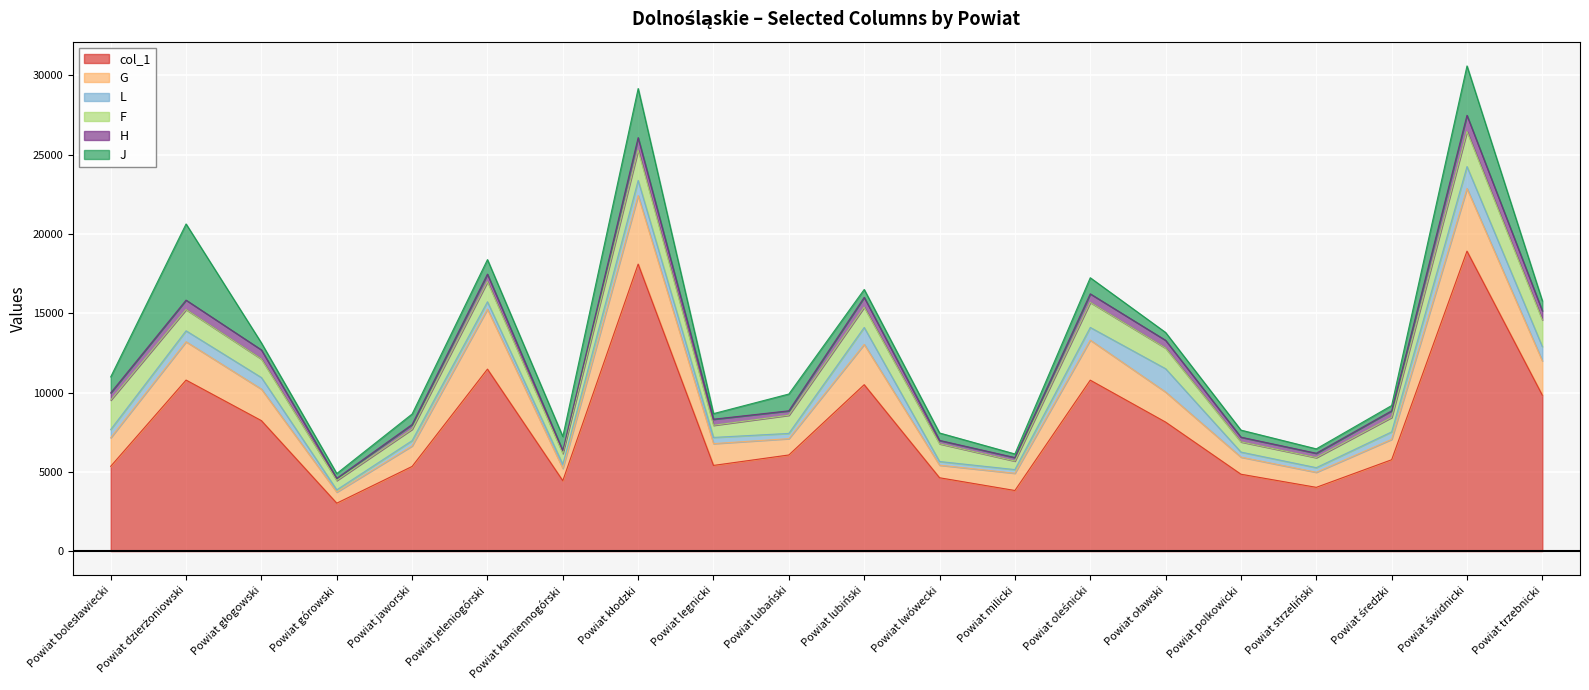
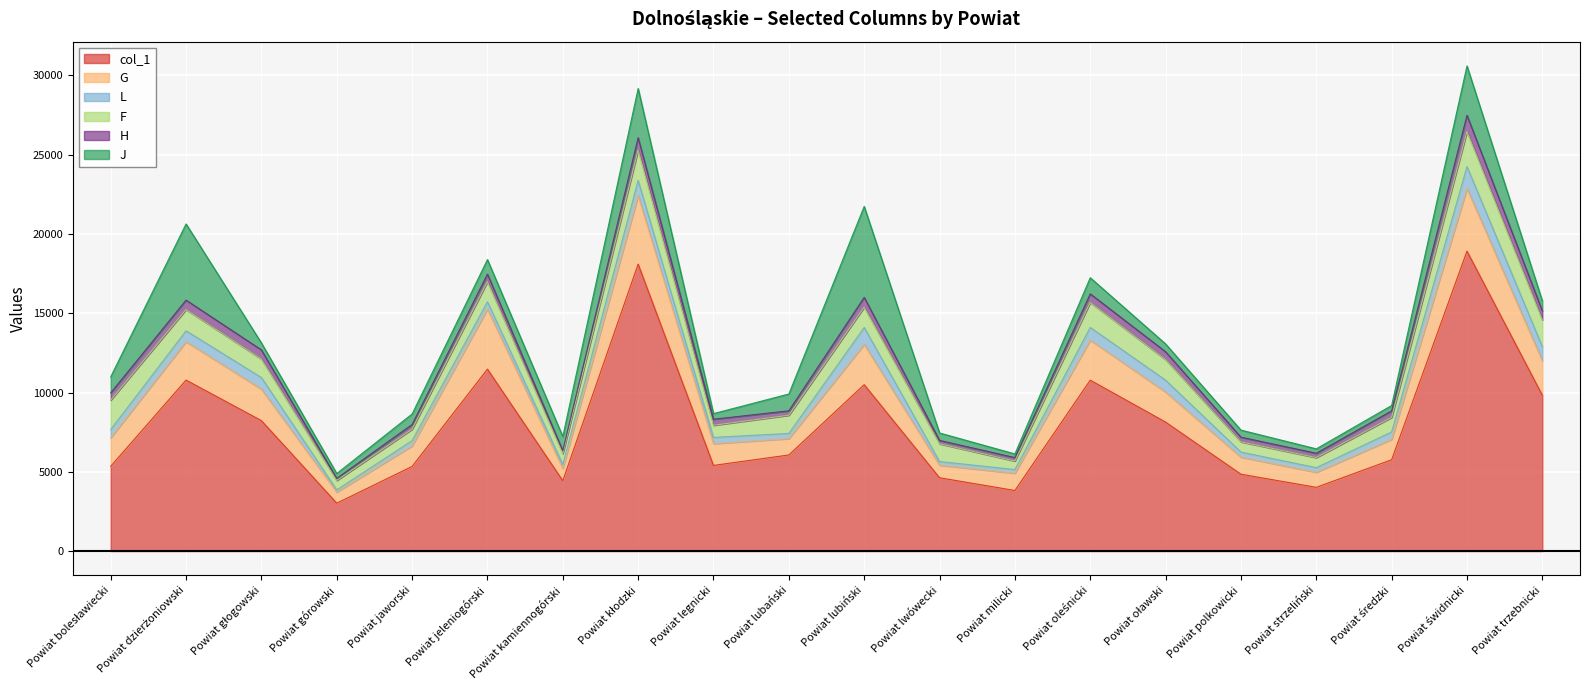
  {
    "col_1": {
      "Powiat bolesławiecki": 5300,
      "Powiat dzierżoniowski": 10800,
      "Powiat głogowski": 8200,
      "Powiat górowski": 3000,
      "Powiat jaworski": 5300,
      "Powiat jeleniogórski": 11500,
      "Powiat kamiennogórski": 4400,
      "Powiat kłodzki": 18100,
      "Powiat legnicki": 5400,
      "Powiat lubański": 6100,
      "Powiat lubiński": 10500,
      "Powiat lwówecki": 4600,
      "Powiat milicki": 3800,
      "Powiat oleśnicki": 10800,
      "Powiat oławski": 8100,
      "Powiat polkowicki": 4800,
      "Powiat strzeliński": 4000,
      "Powiat średzki": 5800,
      "Powiat świdnicki": 18900,
      "Powiat trzebnicki": 9800
    },
    "G": {
      "Powiat bolesławiecki": 1800,
      "Powiat dzierżoniowski": 2400,
      "Powiat głogowski": 2000,
      "Powiat jaworski": 1300,
      "Powiat jeleniogórski": 3800,
      "Powiat kamiennogórski": 800,
      "Powiat kłodzki": 4300,
      "Powiat legnicki": 1400,
      "Powiat lubański": 1000,
      "Powiat lubiński": 2500,
      "Powiat lwówecki": 800,
      "Powiat milicki": 1100,
      "Powiat oleśnicki": 2500,
      "Powiat oławski": 1900,
      "Powiat polkowicki": 1100,
      "Powiat strzeliński": 1000,
      "Powiat średzki": 1300,
      "Powiat świdnicki": 4000,
      "Powiat trzebnicki": 2200
    },
    "L": {
      "Powiat bolesławiecki": 500,
      "Powiat dzierżoniowski": 700,
      "Powiat głogowski": 700,
      "Powiat jaworski": 300,
      "Powiat jeleniogórski": 500,
      "Powiat kamiennogórski": 300,
      "Powiat kłodzki": 1000,
      "Powiat legnicki": 400,
      "Powiat lubański": 300,
      "Powiat lubiński": 1100,
      "Powiat lwówecki": 200,
      "Powiat milicki": 200,
      "Powiat oleśnicki": 800,
-     "Powiat oławski": 1500,
+     "Powiat oławski": 700,
      "Powiat polkowicki": 300,
      "Powiat strzeliński": 300,
      "Powiat średzki": 500,
      "Powiat świdnicki": 1400,
      "Powiat trzebnicki": 900
    },
    "F": {
      "Powiat bolesławiecki": 1900,
      "Powiat dzierżoniowski": 1300,
      "Powiat głogowski": 1200,
      "Powiat jaworski": 700,
      "Powiat jeleniogórski": 1300,
      "Powiat kamiennogórski": 700,
      "Powiat kłodzki": 1900,
      "Powiat legnicki": 800,
      "Powiat lubański": 1100,
      "Powiat lubiński": 1300,
      "Powiat lwówecki": 1100,
      "Powiat milicki": 500,
      "Powiat oleśnicki": 1600,
      "Powiat oławski": 1300,
      "Powiat polkowicki": 600,
      "Powiat strzeliński": 600,
      "Powiat średzki": 900,
      "Powiat świdnicki": 2200,
      "Powiat trzebnicki": 1700
    },
    "H": {
      "Powiat bolesławiecki": 500,
      "Powiat dzierżoniowski": 600,
      "Powiat głogowski": 600,
      "Powiat jaworski": 300,
      "Powiat jeleniogórski": 500,
      "Powiat kamiennogórski": 200,
      "Powiat kłodzki": 800,
      "Powiat legnicki": 400,
      "Powiat lubański": 300,
      "Powiat lubiński": 600,
      "Powiat lwówecki": 200,
      "Powiat milicki": 200,
      "Powiat oleśnicki": 500,
      "Powiat oławski": 500,
      "Powiat polkowicki": 300,
      "Powiat strzeliński": 300,
      "Powiat średzki": 400,
      "Powiat świdnicki": 1000,
      "Powiat trzebnicki": 600
    },
    "J": {
      "Powiat bolesławiecki": 1000,
      "Powiat dzierżoniowski": 4800,
      "Powiat głogowski": 400,
      "Powiat górowski": 300,
      "Powiat jaworski": 700,
      "Powiat jeleniogórski": 900,
      "Powiat kamiennogórski": 900,
      "Powiat kłodzki": 3100,
      "Powiat legnicki": 400,
      "Powiat lubański": 1100,
-     "Powiat lubiński": 500,
+     "Powiat lubiński": 5700,
      "Powiat lwówecki": 500,
      "Powiat milicki": 200,
      "Powiat oleśnicki": 1000,
      "Powiat oławski": 500,
      "Powiat polkowicki": 400,
      "Powiat strzeliński": 300,
      "Powiat średzki": 300,
      "Powiat świdnicki": 3100,
      "Powiat trzebnicki": 600
    }
  }
